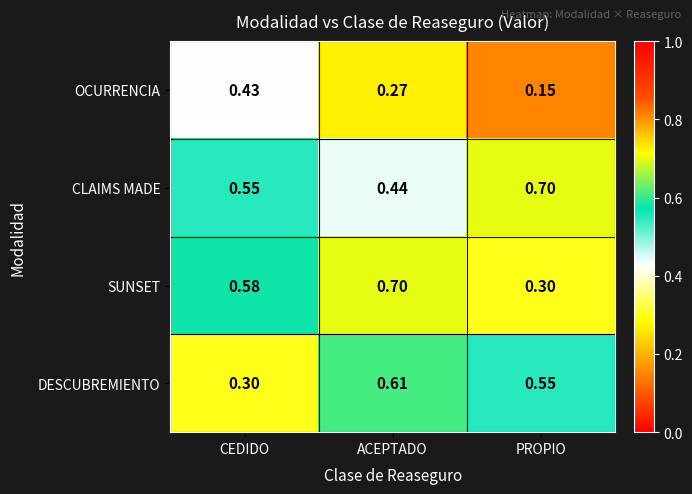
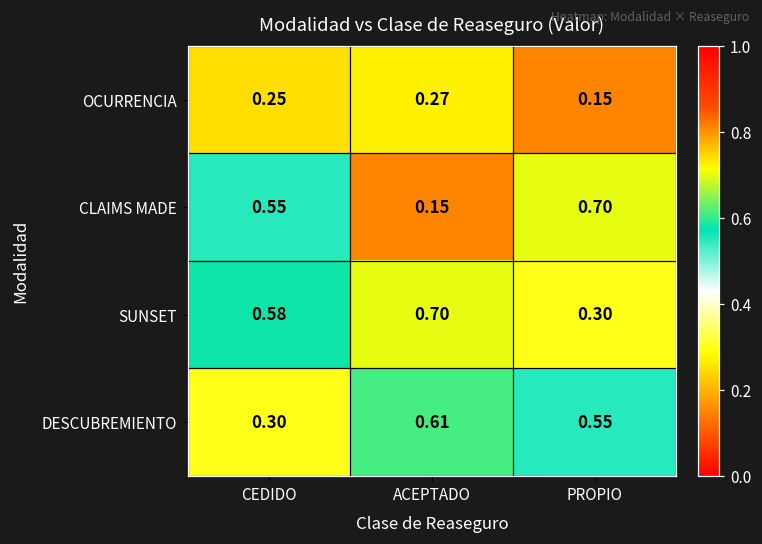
  {
    "OCURRENCIA": {
-     "CEDIDO": 0.43,
+     "CEDIDO": 0.25,
      "ACEPTADO": 0.27,
      "PROPIO": 0.15
    },
    "CLAIMS MADE": {
      "CEDIDO": 0.55,
-     "ACEPTADO": 0.44,
+     "ACEPTADO": 0.15,
      "PROPIO": 0.70
    },
    "SUNSET": {
      "CEDIDO": 0.58,
      "ACEPTADO": 0.70,
      "PROPIO": 0.30
    },
    "DESCUBREMIENTO": {
      "CEDIDO": 0.30,
      "ACEPTADO": 0.61,
      "PROPIO": 0.55
    }
  }
